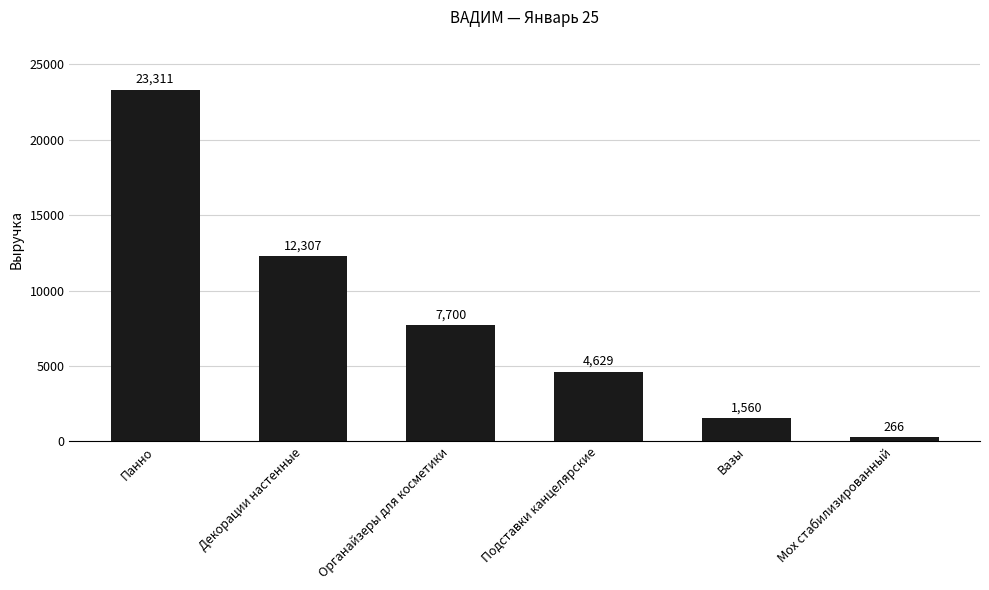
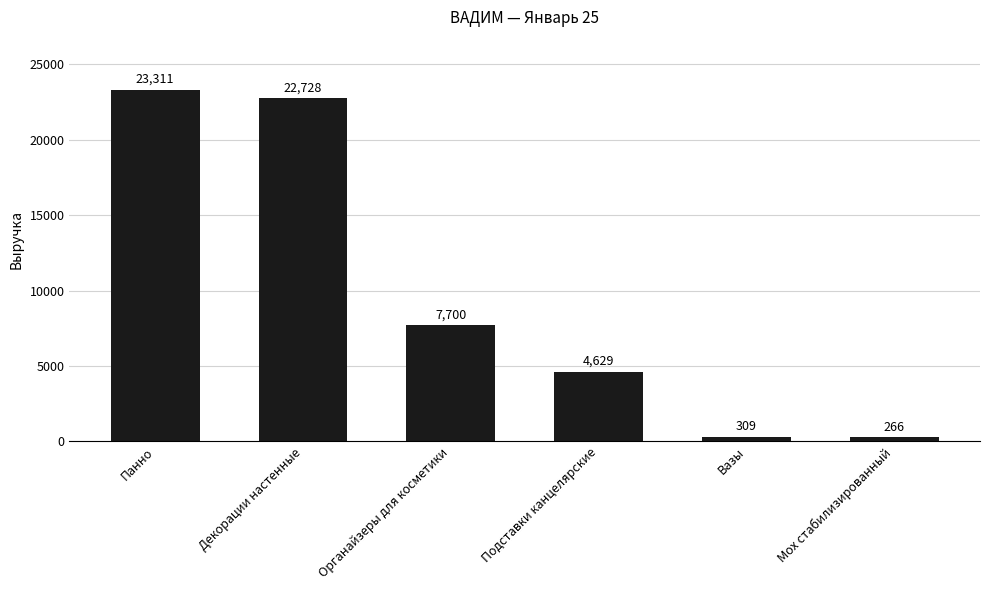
  {
    "Панно": "23,311",
-   "Декорации настенные": "12,307",
+   "Декорации настенные": "22,728",
    "Органайзеры для косметики": "7,700",
    "Подставки канцелярские": "4,629",
-   "Вазы": "1,560",
+   "Вазы": "309",
    "Мох стабилизированный": "266"
  }
